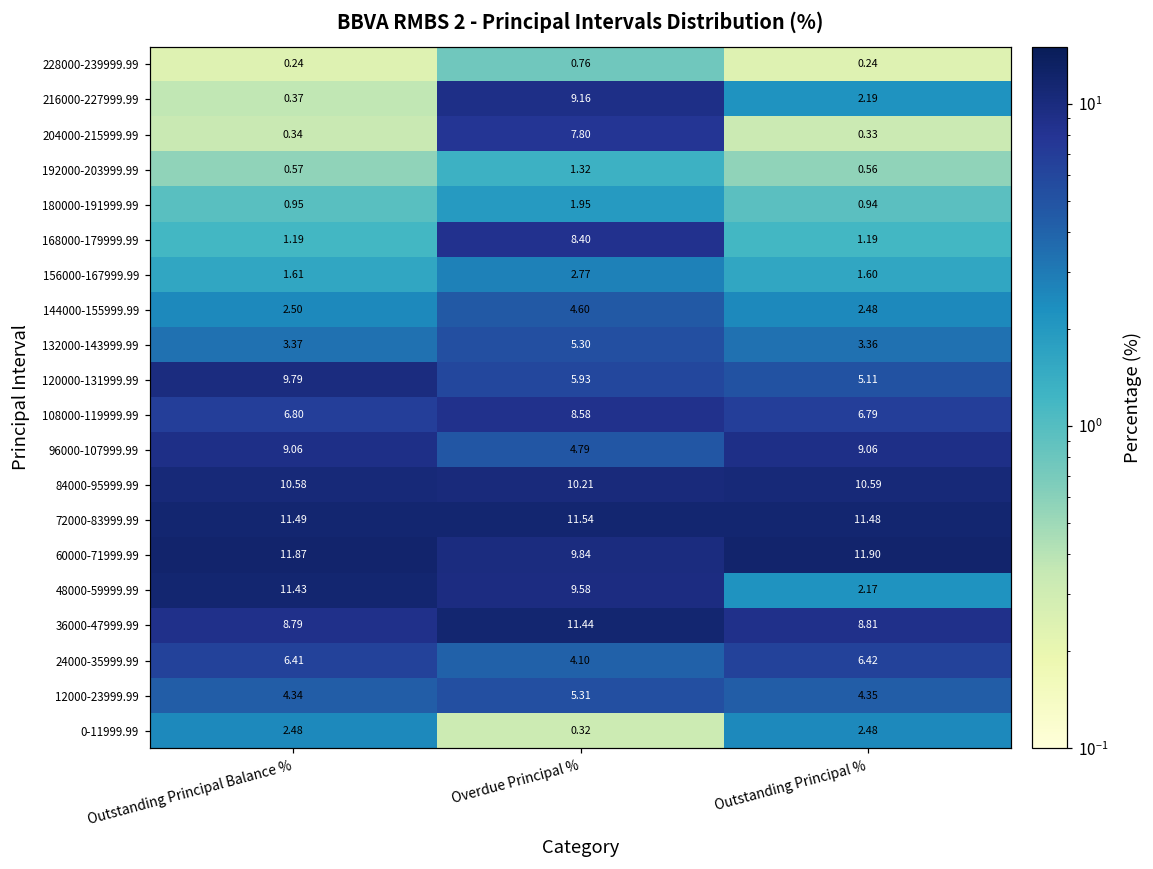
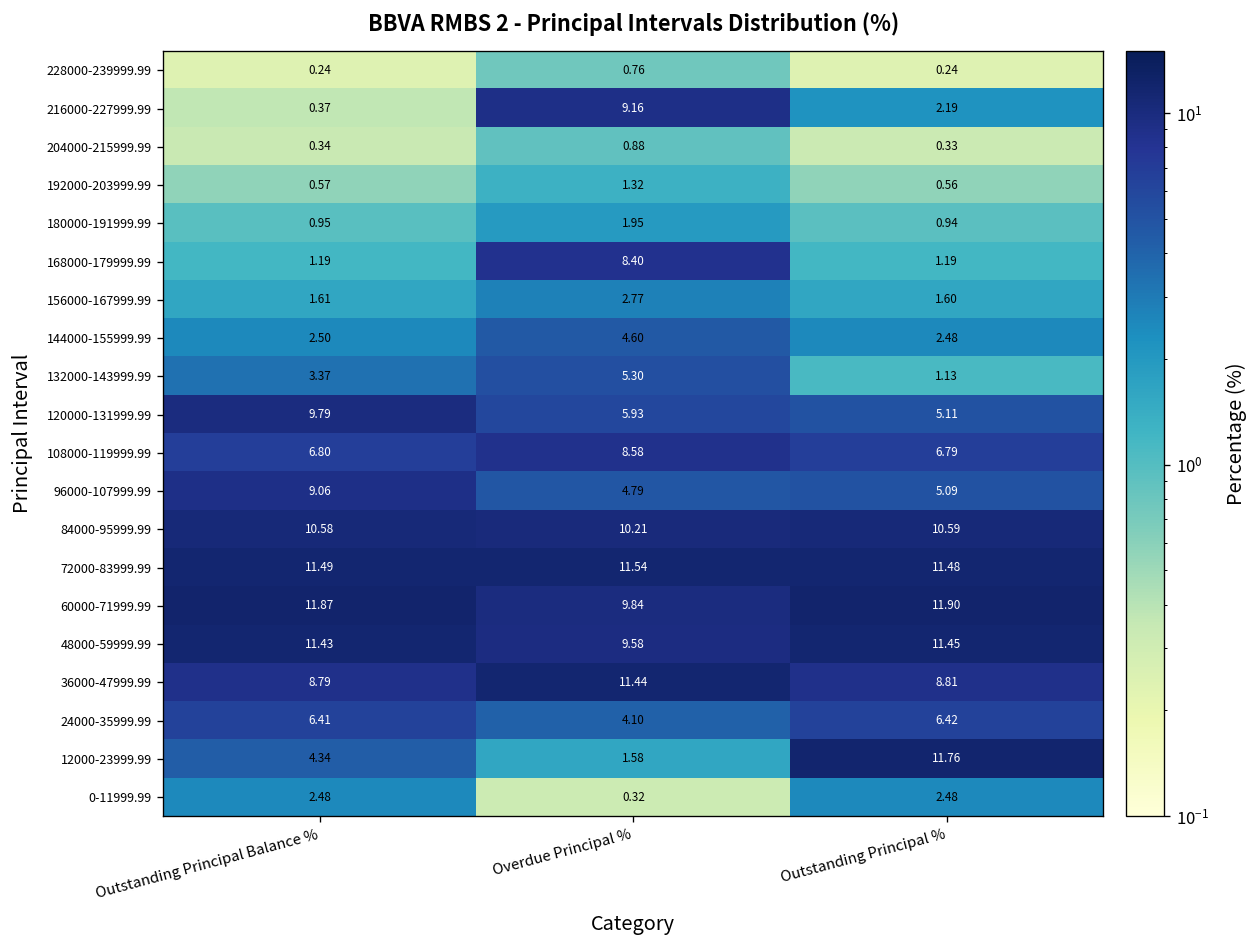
  {
    "228000-239999.99": {
      "Outstanding Principal Balance %": 0.24,
      "Overdue Principal %": 0.76,
      "Outstanding Principal %": 0.24
    },
    "216000-227999.99": {
      "Outstanding Principal Balance %": 0.37,
      "Overdue Principal %": 9.16,
      "Outstanding Principal %": 2.19
    },
    "204000-215999.99": {
      "Outstanding Principal Balance %": 0.34,
-     "Overdue Principal %": 7.80,
+     "Overdue Principal %": 0.88,
      "Outstanding Principal %": 0.33
    },
    "192000-203999.99": {
      "Outstanding Principal Balance %": 0.57,
      "Overdue Principal %": 1.32,
      "Outstanding Principal %": 0.56
    },
    "180000-191999.99": {
      "Outstanding Principal Balance %": 0.95,
      "Overdue Principal %": 1.95,
      "Outstanding Principal %": 0.94
    },
    "168000-179999.99": {
      "Outstanding Principal Balance %": 1.19,
      "Overdue Principal %": 8.40,
      "Outstanding Principal %": 1.19
    },
    "156000-167999.99": {
      "Outstanding Principal Balance %": 1.61,
      "Overdue Principal %": 2.77,
      "Outstanding Principal %": 1.60
    },
    "144000-155999.99": {
      "Outstanding Principal Balance %": 2.50,
      "Overdue Principal %": 4.60,
      "Outstanding Principal %": 2.48
    },
    "132000-143999.99": {
      "Outstanding Principal Balance %": 3.37,
      "Overdue Principal %": 5.30,
-     "Outstanding Principal %": 3.36
+     "Outstanding Principal %": 1.13
    },
    "120000-131999.99": {
      "Outstanding Principal Balance %": 9.79,
      "Overdue Principal %": 5.93,
      "Outstanding Principal %": 5.11
    },
    "108000-119999.99": {
      "Outstanding Principal Balance %": 6.80,
      "Overdue Principal %": 8.58,
      "Outstanding Principal %": 6.79
    },
    "96000-107999.99": {
      "Outstanding Principal Balance %": 9.06,
      "Overdue Principal %": 4.79,
-     "Outstanding Principal %": 9.06
+     "Outstanding Principal %": 5.09
    },
    "84000-95999.99": {
      "Outstanding Principal Balance %": 10.58,
      "Overdue Principal %": 10.21,
      "Outstanding Principal %": 10.59
    },
    "72000-83999.99": {
      "Outstanding Principal Balance %": 11.49,
      "Overdue Principal %": 11.54,
      "Outstanding Principal %": 11.48
    },
    "60000-71999.99": {
      "Outstanding Principal Balance %": 11.87,
      "Overdue Principal %": 9.84,
      "Outstanding Principal %": 11.90
    },
    "48000-59999.99": {
      "Outstanding Principal Balance %": 11.43,
      "Overdue Principal %": 9.58,
-     "Outstanding Principal %": 2.17
+     "Outstanding Principal %": 11.45
    },
    "36000-47999.99": {
      "Outstanding Principal Balance %": 8.79,
      "Overdue Principal %": 11.44,
      "Outstanding Principal %": 8.81
    },
    "24000-35999.99": {
      "Outstanding Principal Balance %": 6.41,
      "Overdue Principal %": 4.10,
      "Outstanding Principal %": 6.42
    },
    "12000-23999.99": {
      "Outstanding Principal Balance %": 4.34,
-     "Overdue Principal %": 5.31,
-     "Outstanding Principal %": 4.35
+     "Overdue Principal %": 1.58,
+     "Outstanding Principal %": 11.76
    },
    "0-11999.99": {
      "Outstanding Principal Balance %": 2.48,
      "Overdue Principal %": 0.32,
      "Outstanding Principal %": 2.48
    }
  }
